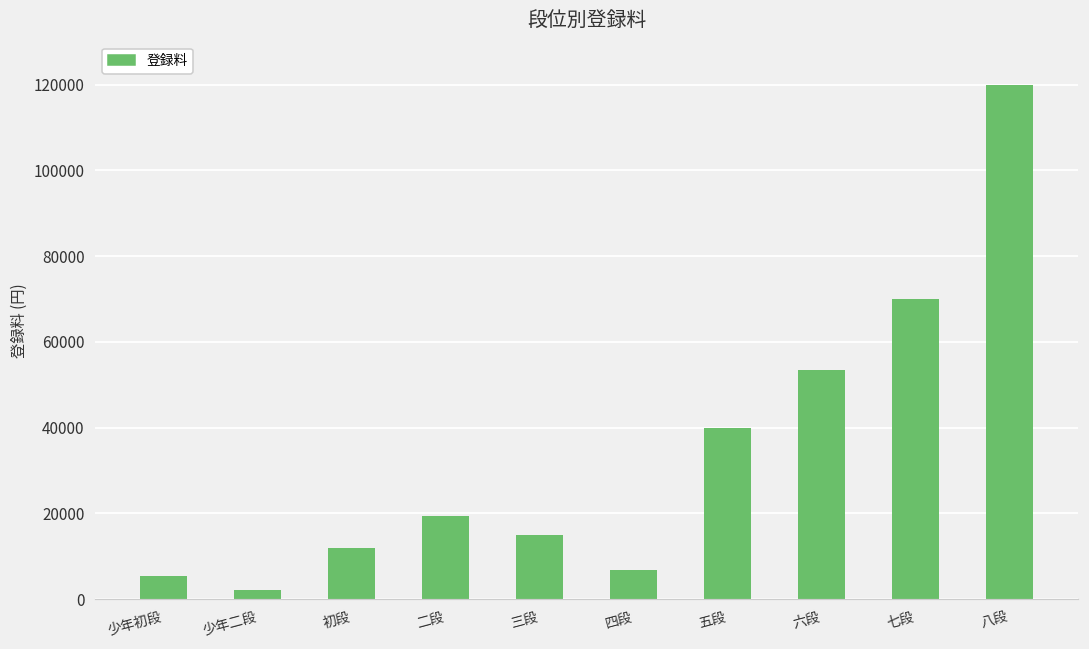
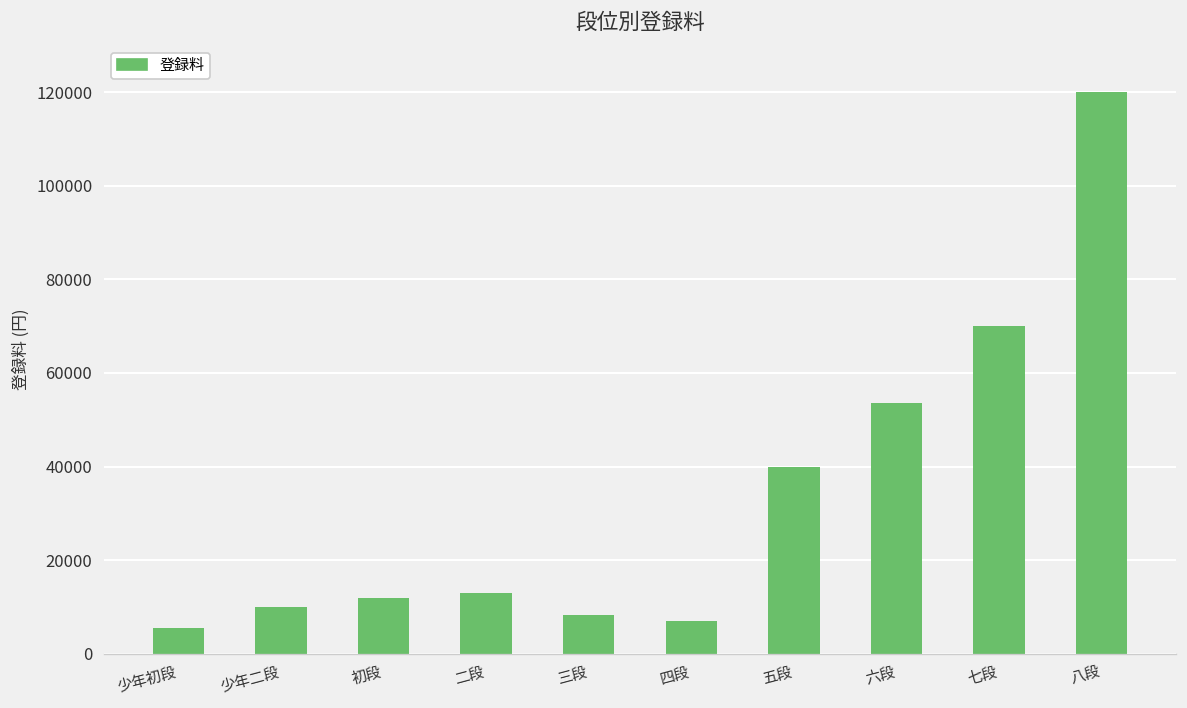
  {
    "少年初段": 5000,
-   "少年二段": 2000,
+   "少年二段": 10000,
    "初段": 12000,
-   "二段": 19000,
-   "三段": 15000,
+   "二段": 13000,
+   "三段": 8000,
    "四段": 7000,
    "五段": 40000,
    "六段": 54000,
    "七段": 70000,
    "八段": 120000
  }
